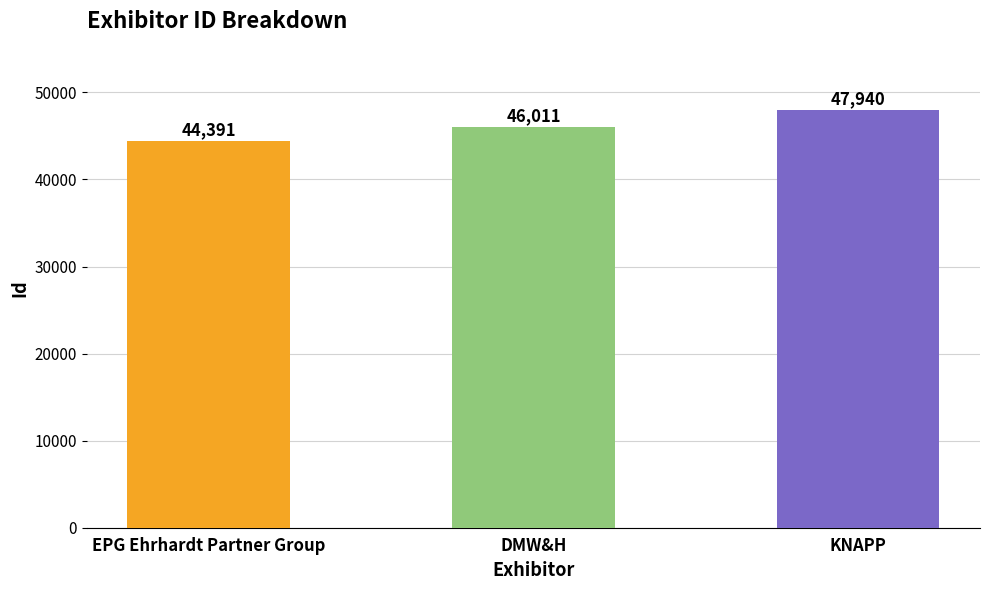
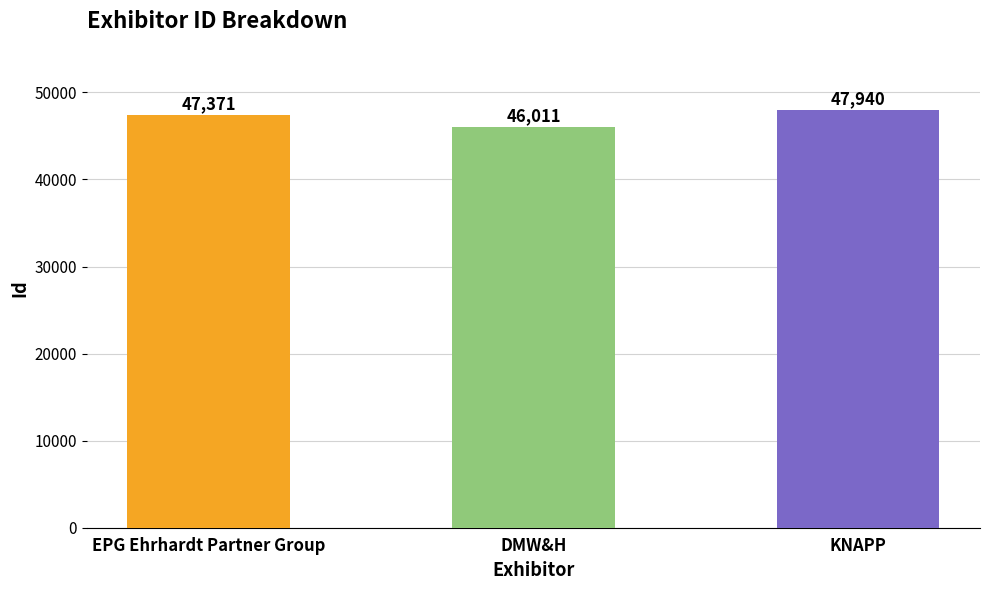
  {
-   "EPG Ehrhardt Partner Group": "44,391",
+   "EPG Ehrhardt Partner Group": "47,371",
    "DMW&H": "46,011",
    "KNAPP": "47,940"
  }
